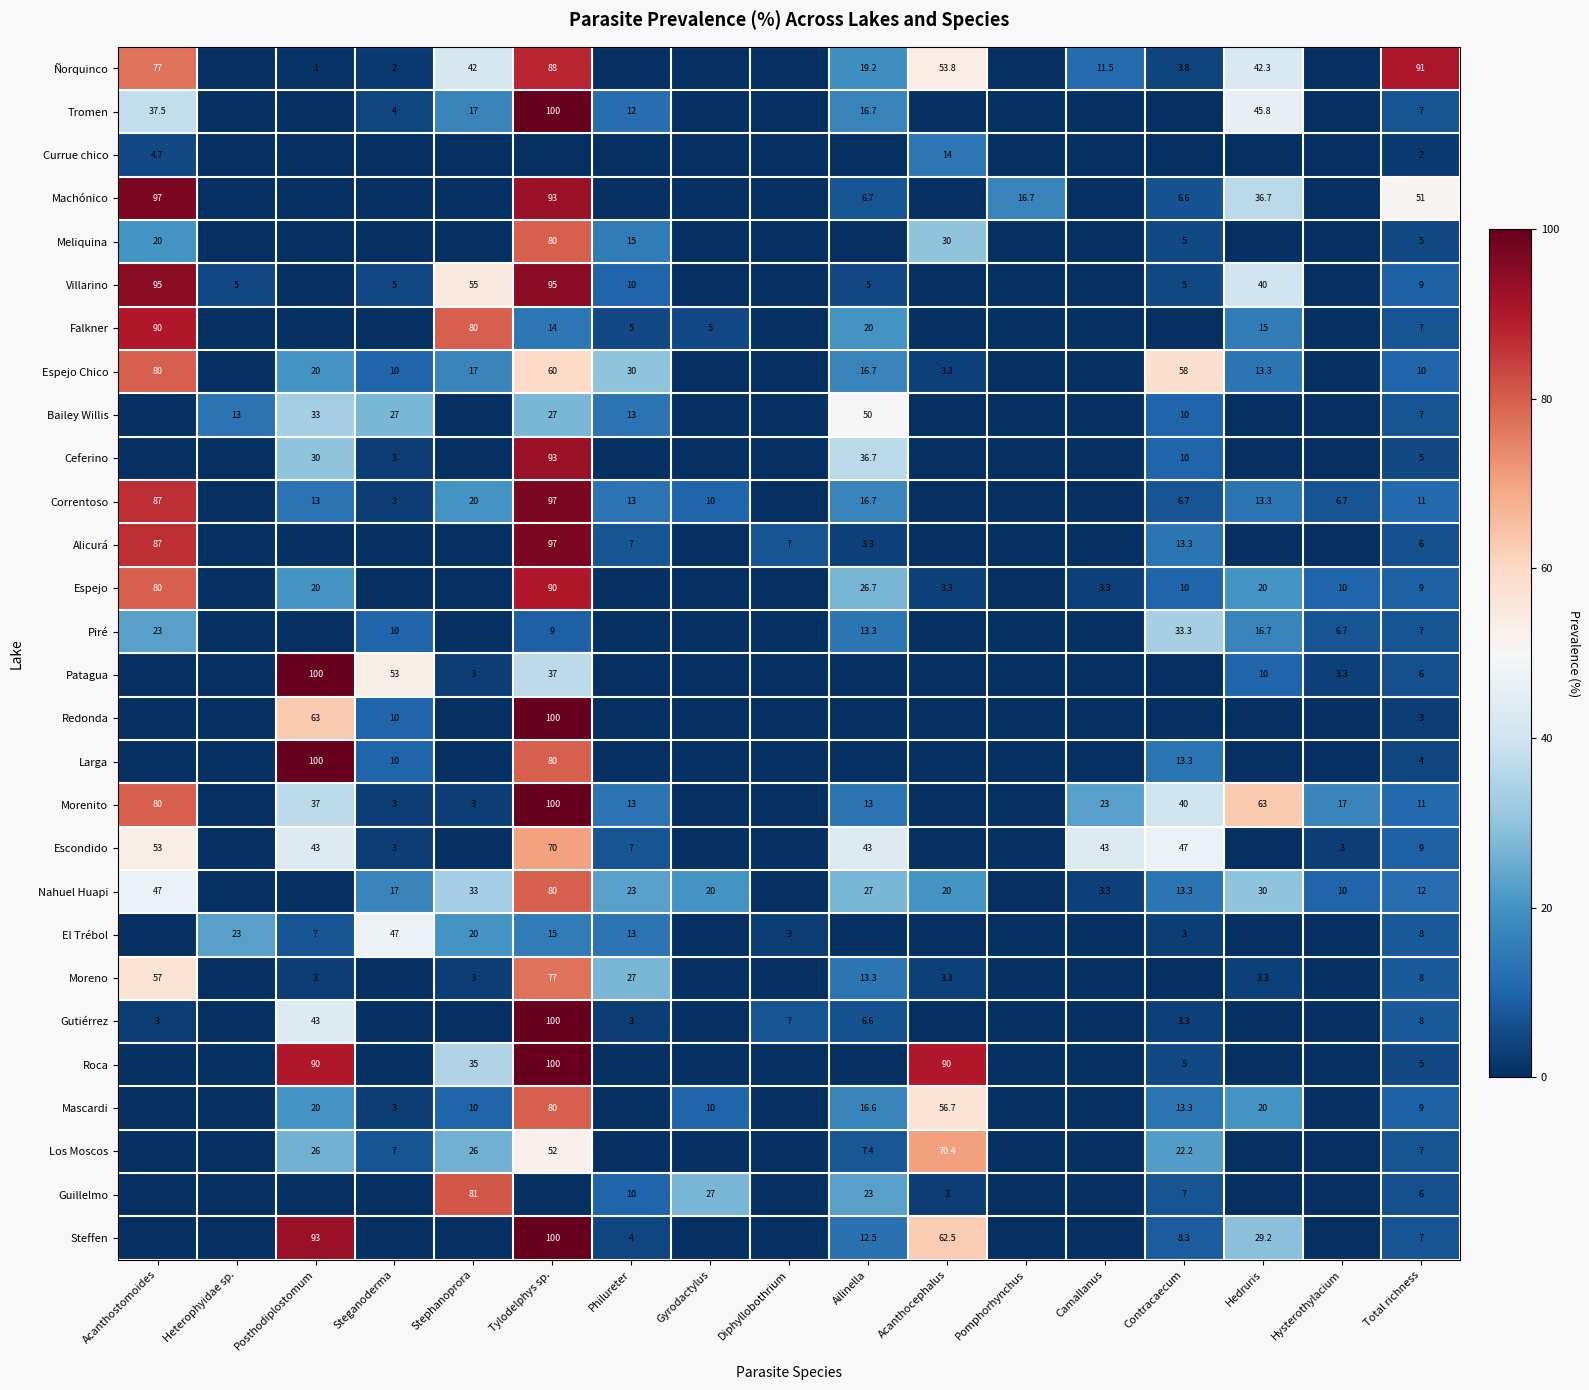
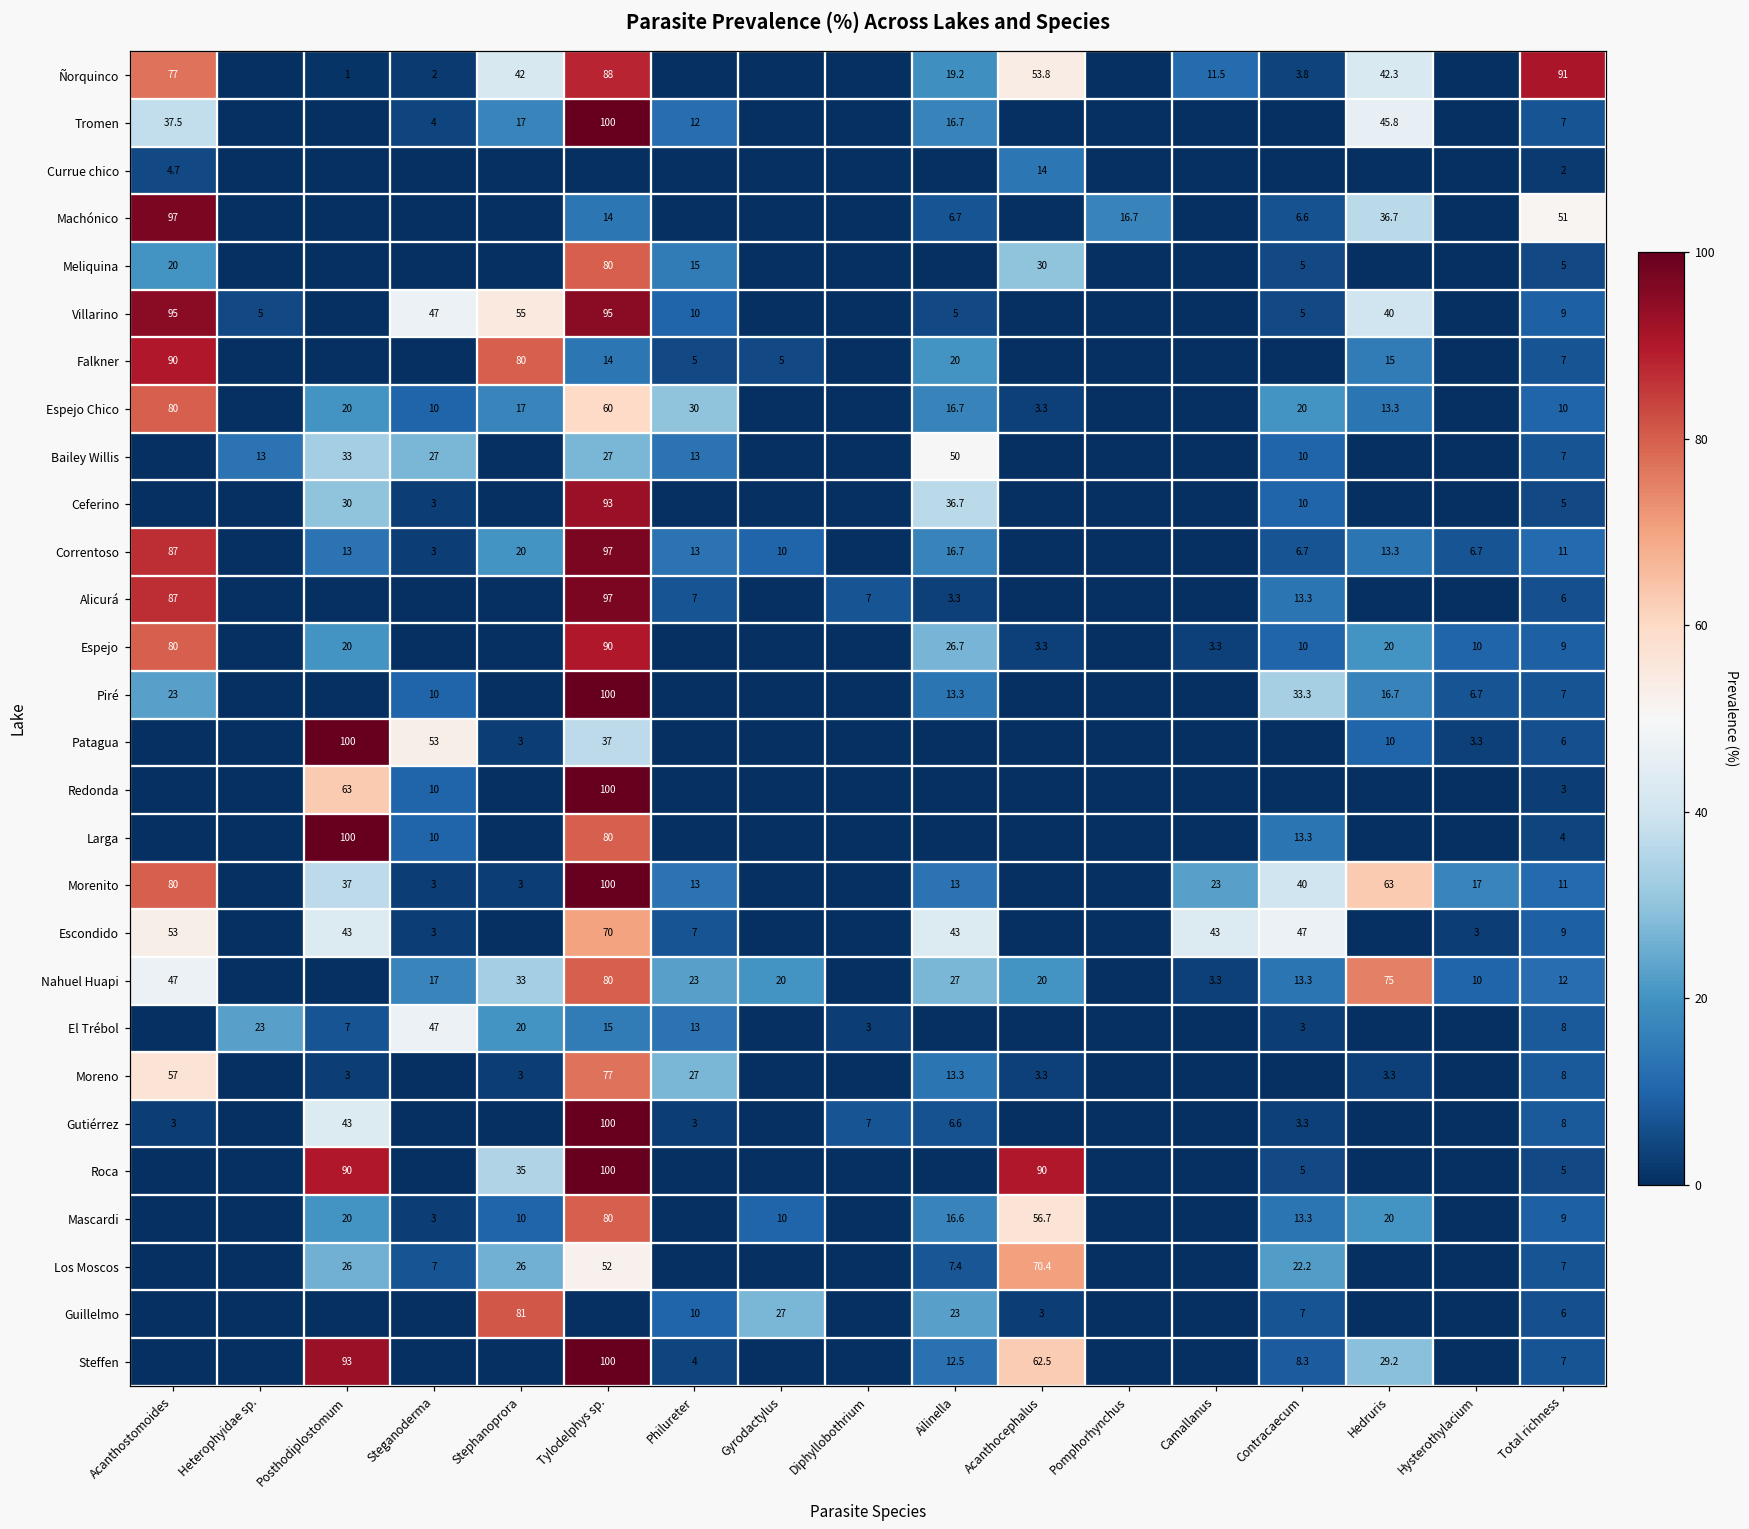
  {
    "Machónico": {
      "Acanthostomoides": 97,
-     "Tylodelphys sp.": 93,
+     "Tylodelphys sp.": 14,
      "Ailinella": 6.7,
      "Pomphorhynchus": 16.7,
      "Contracaecum": 6.6,
      "Hedruris": 36.7,
      "Total richness": 51
    },
    "Villarino": {
      "Acanthostomoides": 95,
      "Heterophyidae sp.": 5,
-     "Steganoderma": 5,
+     "Steganoderma": 47,
      "Stephanoprora": 55,
      "Tylodelphys sp.": 95,
      "Philureter": 10,
      "Ailinella": 5,
      "Contracaecum": 5,
      "Hedruris": 40,
      "Total richness": 9
    },
    "Espejo Chico": {
      "Acanthostomoides": 80,
      "Posthodiplostomum": 20,
      "Steganoderma": 10,
      "Stephanoprora": 17,
      "Tylodelphys sp.": 60,
      "Philureter": 30,
      "Ailinella": 16.7,
      "Acanthocephalus": 3.3,
-     "Contracaecum": 58,
+     "Contracaecum": 20,
      "Hedruris": 13.3,
      "Total richness": 10
    },
    "Piré": {
      "Acanthostomoides": 23,
      "Steganoderma": 10,
-     "Tylodelphys sp.": 9,
+     "Tylodelphys sp.": 100,
      "Ailinella": 13.3,
      "Contracaecum": 33.3,
      "Hedruris": 16.7,
      "Hysterothylacium": 6.7,
      "Total richness": 7
    },
    "Nahuel Huapi": {
      "Acanthostomoides": 47,
      "Steganoderma": 17,
      "Stephanoprora": 33,
      "Tylodelphys sp.": 80,
      "Philureter": 23,
      "Gyrodactylus": 20,
      "Ailinella": 27,
      "Acanthocephalus": 20,
      "Camallanus": 3.3,
      "Contracaecum": 13.3,
-     "Hedruris": 30,
+     "Hedruris": 75,
      "Hysterothylacium": 10,
      "Total richness": 12
    }
  }
